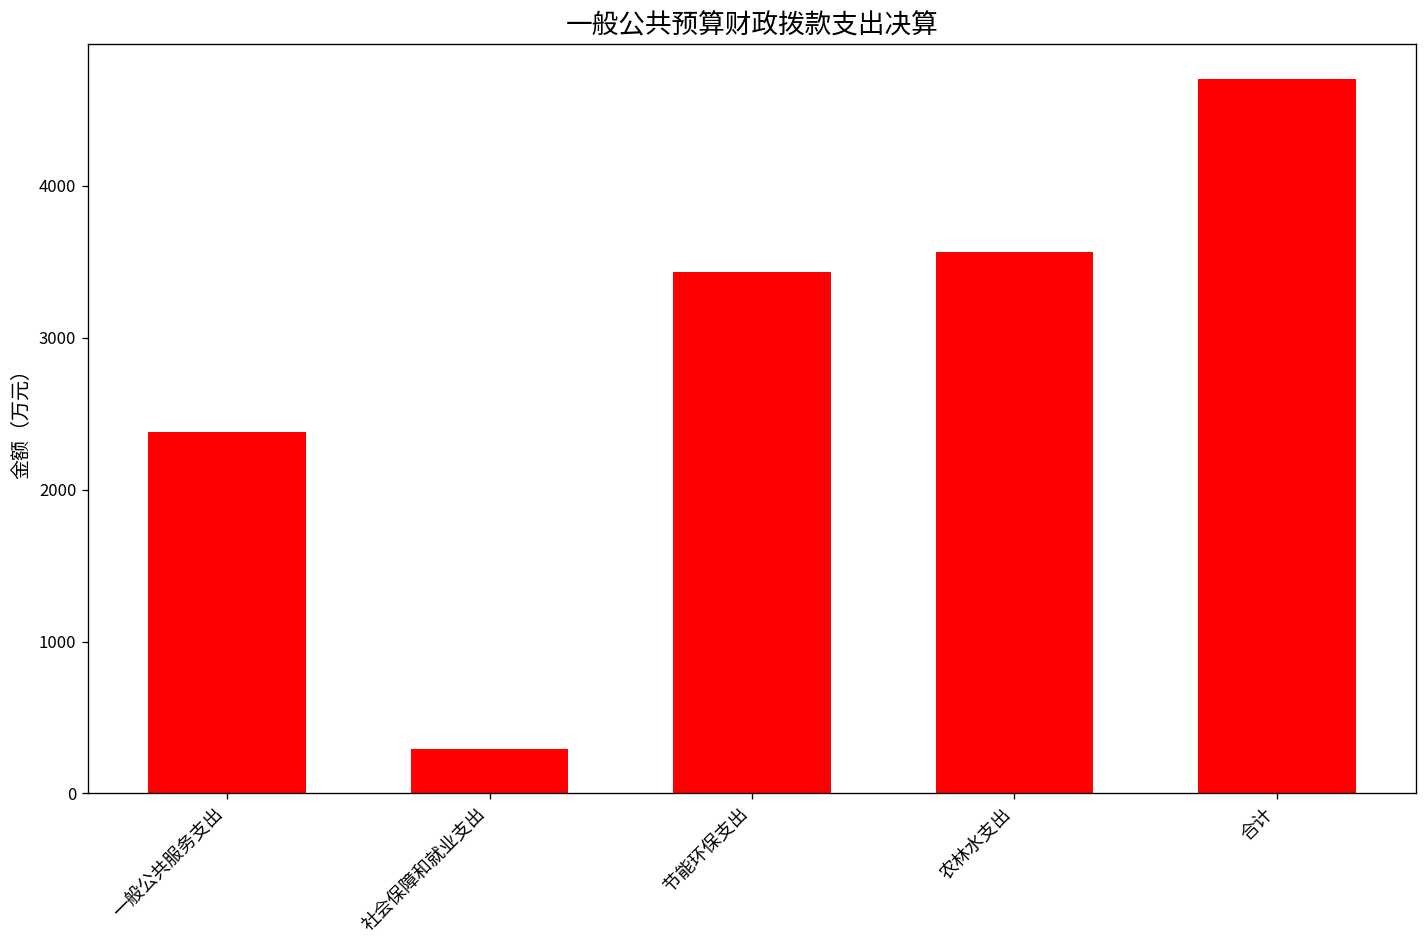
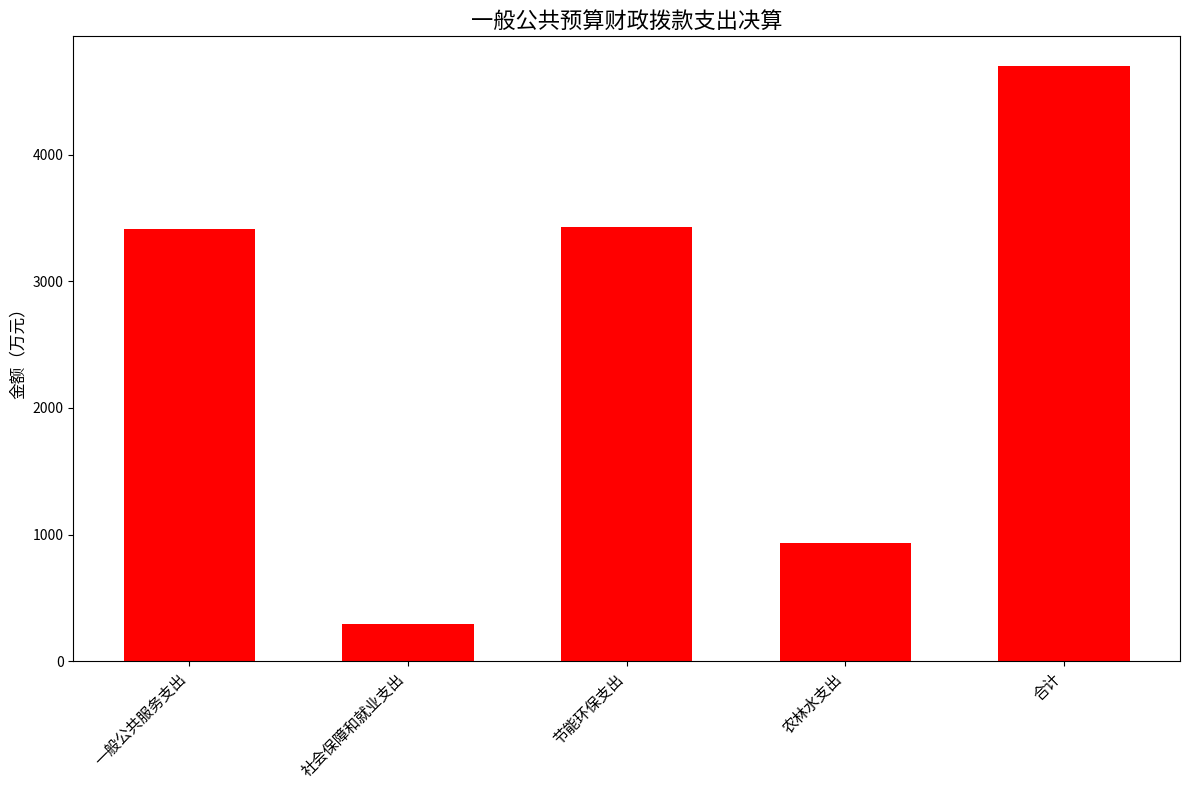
  {
-   "一般公共服务支出": 2380,
+   "一般公共服务支出": 3410,
    "社会保障和就业支出": 290,
    "节能环保支出": 3430,
-   "农林水支出": 3560,
+   "农林水支出": 930,
    "合计": 4700
  }
